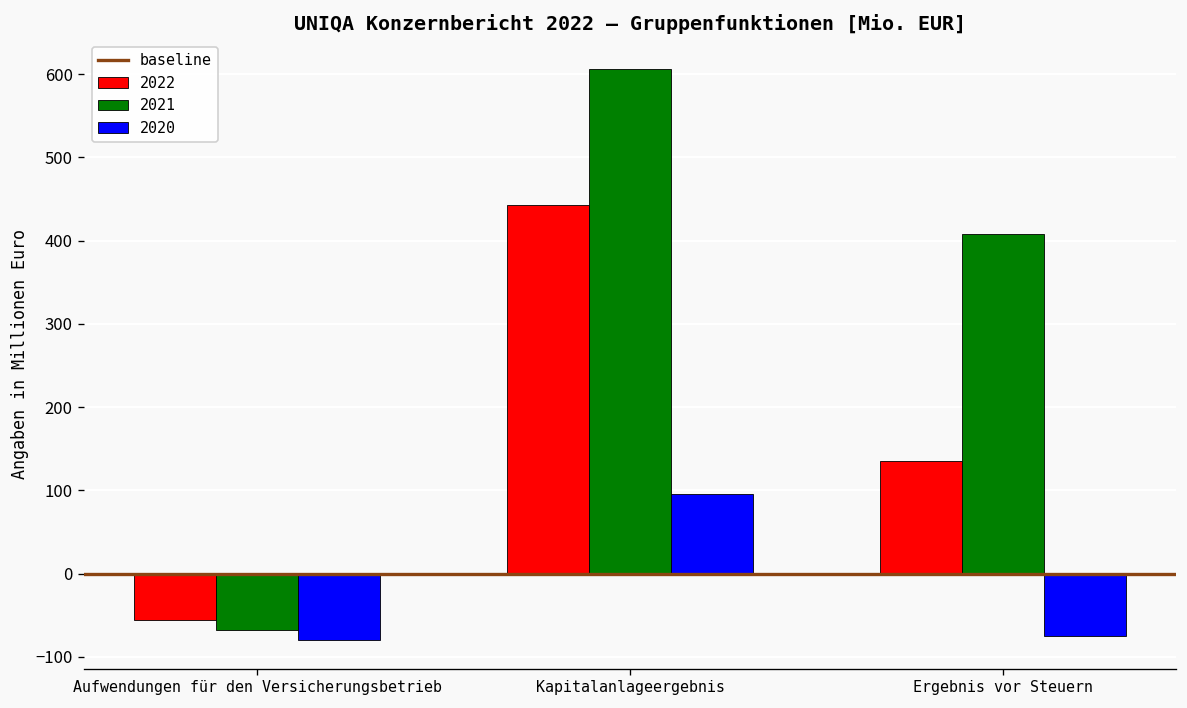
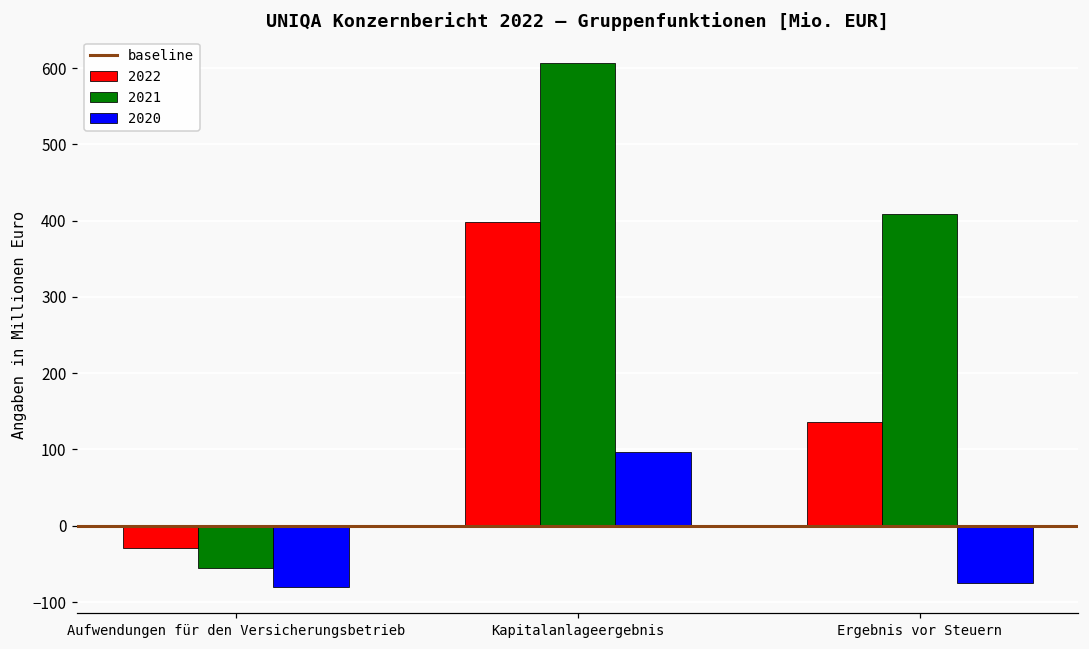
  {
    "2022": {
-     "Aufwendungen für den Versicherungsbetrieb": -60,
-     "Kapitalanlageergebnis": 440,
+     "Aufwendungen für den Versicherungsbetrieb": -30,
+     "Kapitalanlageergebnis": 400,
      "Ergebnis vor Steuern": 140
    },
    "2021": {
-     "Aufwendungen für den Versicherungsbetrieb": -70,
+     "Aufwendungen für den Versicherungsbetrieb": -50,
      "Kapitalanlageergebnis": 610,
      "Ergebnis vor Steuern": 410
    },
    "2020": {
      "Aufwendungen für den Versicherungsbetrieb": -80,
      "Kapitalanlageergebnis": 100,
      "Ergebnis vor Steuern": -80
    }
  }
